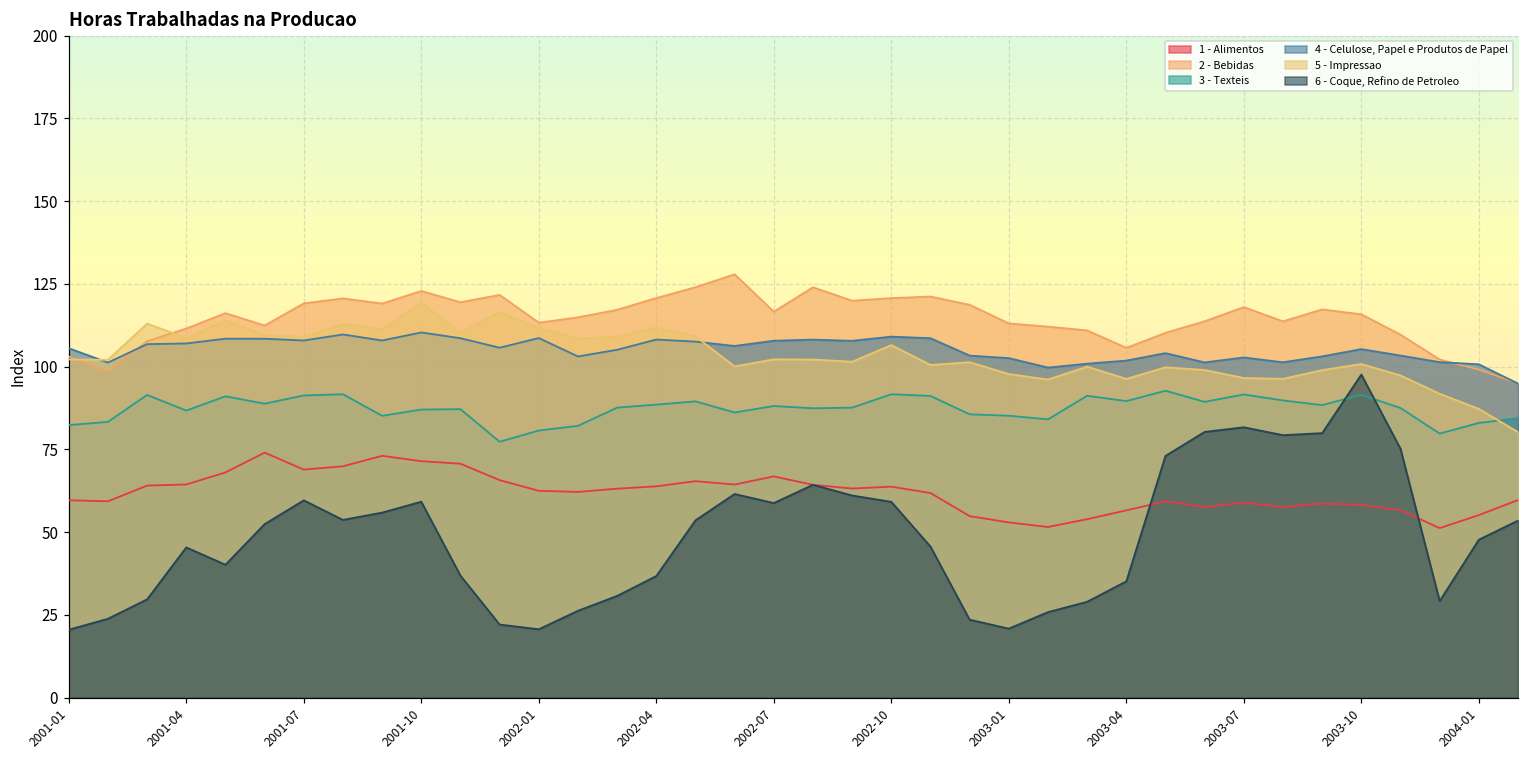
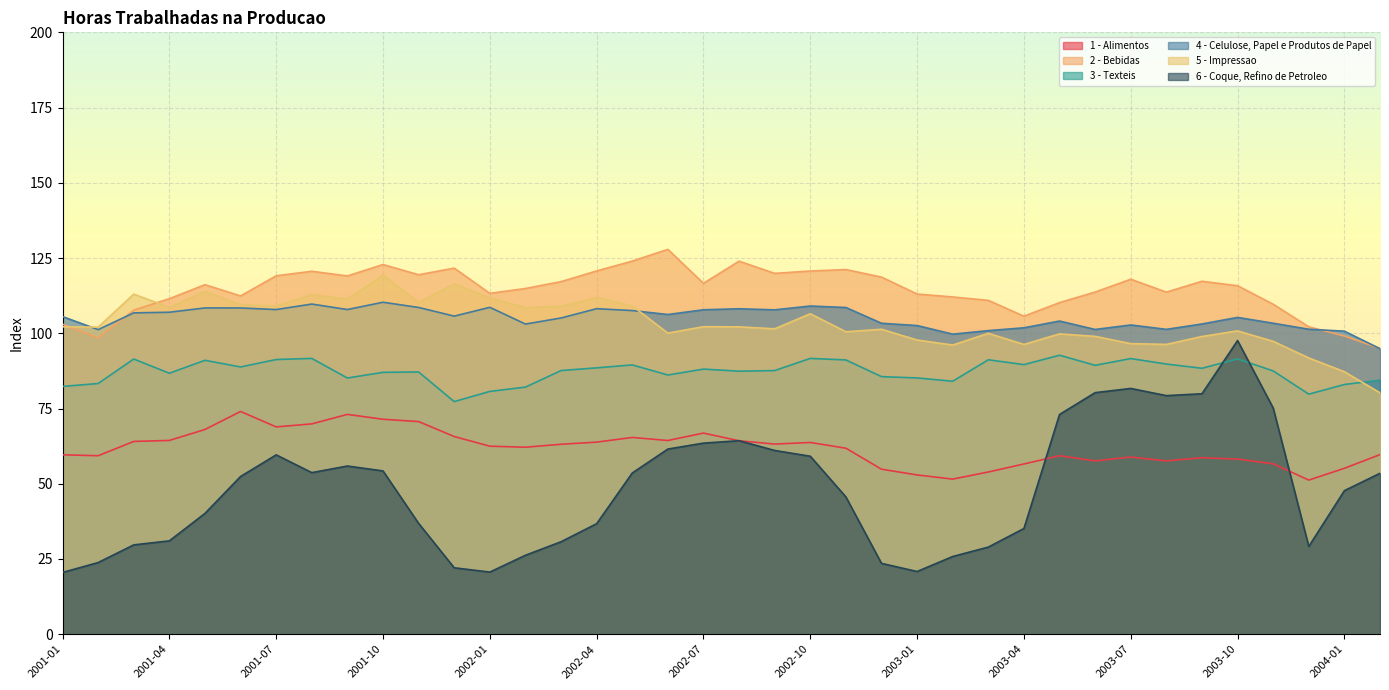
  {
    "1 - Alimentos": {
      "2001-01": 60,
      "2001-04": 64,
      "2001-07": 69,
      "2001-10": 71,
      "2002-01": 62,
      "2002-04": 64,
      "2002-07": 67,
      "2002-10": 64,
      "2003-01": 53,
      "2003-04": 57,
      "2003-07": 59,
      "2003-10": 58,
      "2004-01": 55
    },
    "6 - Coque, Refino de Petroleo": {
      "2001-01": 21,
-     "2001-04": 45,
+     "2001-04": 31,
      "2001-07": 60,
-     "2001-10": 59,
+     "2001-10": 54,
      "2002-01": 21,
      "2002-04": 37,
-     "2002-07": 59,
+     "2002-07": 64,
      "2002-10": 59,
      "2003-01": 21,
      "2003-04": 35,
      "2003-07": 82,
      "2003-10": 98,
      "2004-01": 48
    }
  }
